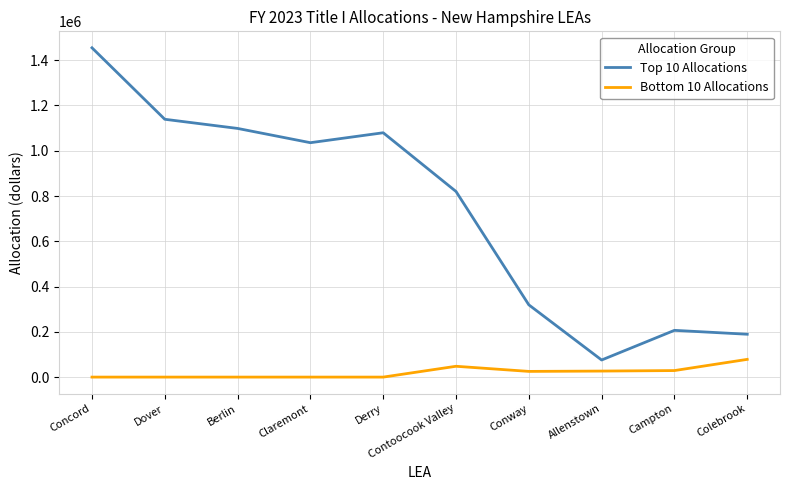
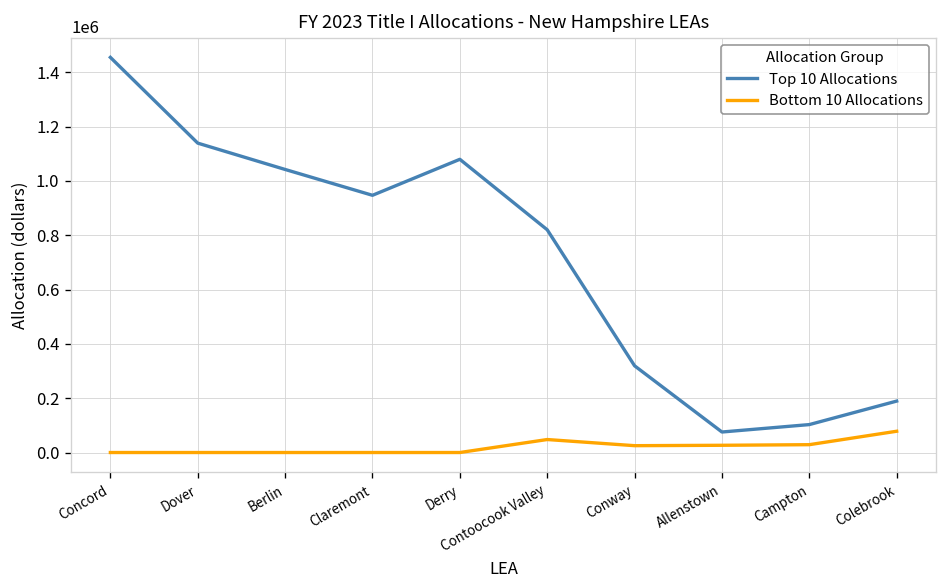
  {
    "Top 10 Allocations": {
      "Concord": 1450000,
      "Dover": 1140000,
-     "Berlin": 1100000,
-     "Claremont": 1040000,
+     "Berlin": 1040000,
+     "Claremont": 950000,
      "Derry": 1080000,
      "Contoocook Valley": 820000,
      "Conway": 320000,
      "Allenstown": 80000,
-     "Campton": 210000,
+     "Campton": 100000,
      "Colebrook": 190000
    },
    "Bottom 10 Allocations": {
      "Concord": 0,
      "Dover": 0,
      "Berlin": 0,
      "Claremont": 0,
      "Derry": 0,
      "Contoocook Valley": 50000,
      "Conway": 30000,
      "Allenstown": 30000,
      "Campton": 30000,
      "Colebrook": 80000
    }
  }
